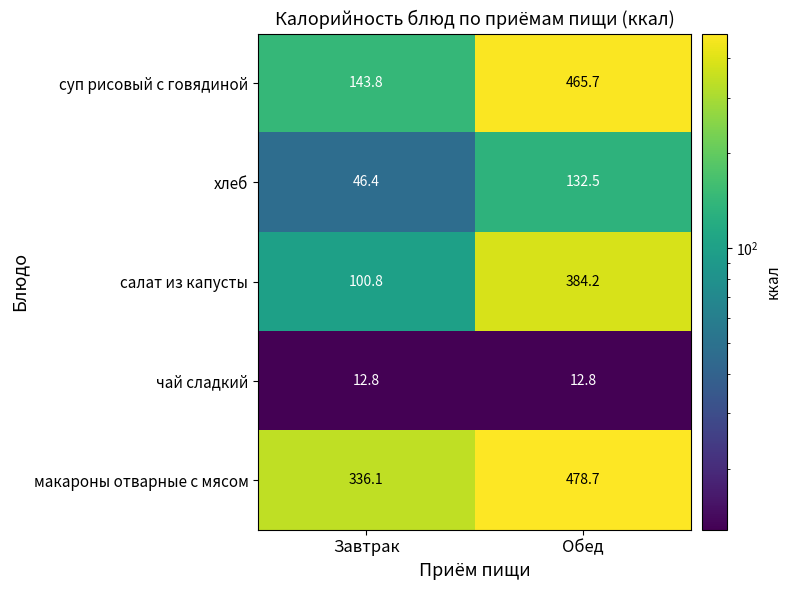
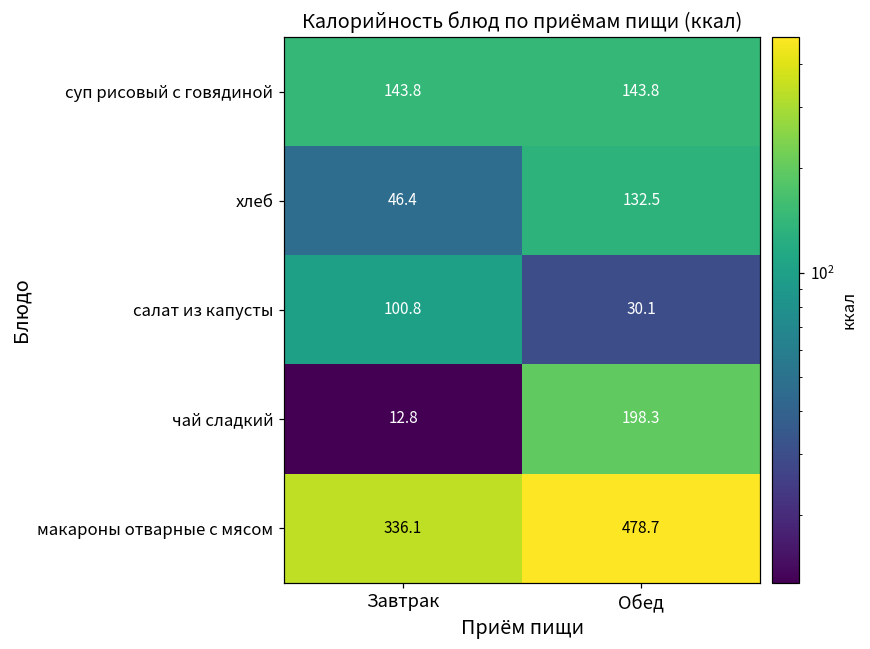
  {
    "суп рисовый с говядиной": {
      "Завтрак": 143.8,
-     "Обед": 465.7
+     "Обед": 143.8
    },
    "хлеб": {
      "Завтрак": 46.4,
      "Обед": 132.5
    },
    "салат из капусты": {
      "Завтрак": 100.8,
-     "Обед": 384.2
+     "Обед": 30.1
    },
    "чай сладкий": {
      "Завтрак": 12.8,
-     "Обед": 12.8
+     "Обед": 198.3
    },
    "макароны отварные с мясом": {
      "Завтрак": 336.1,
      "Обед": 478.7
    }
  }
